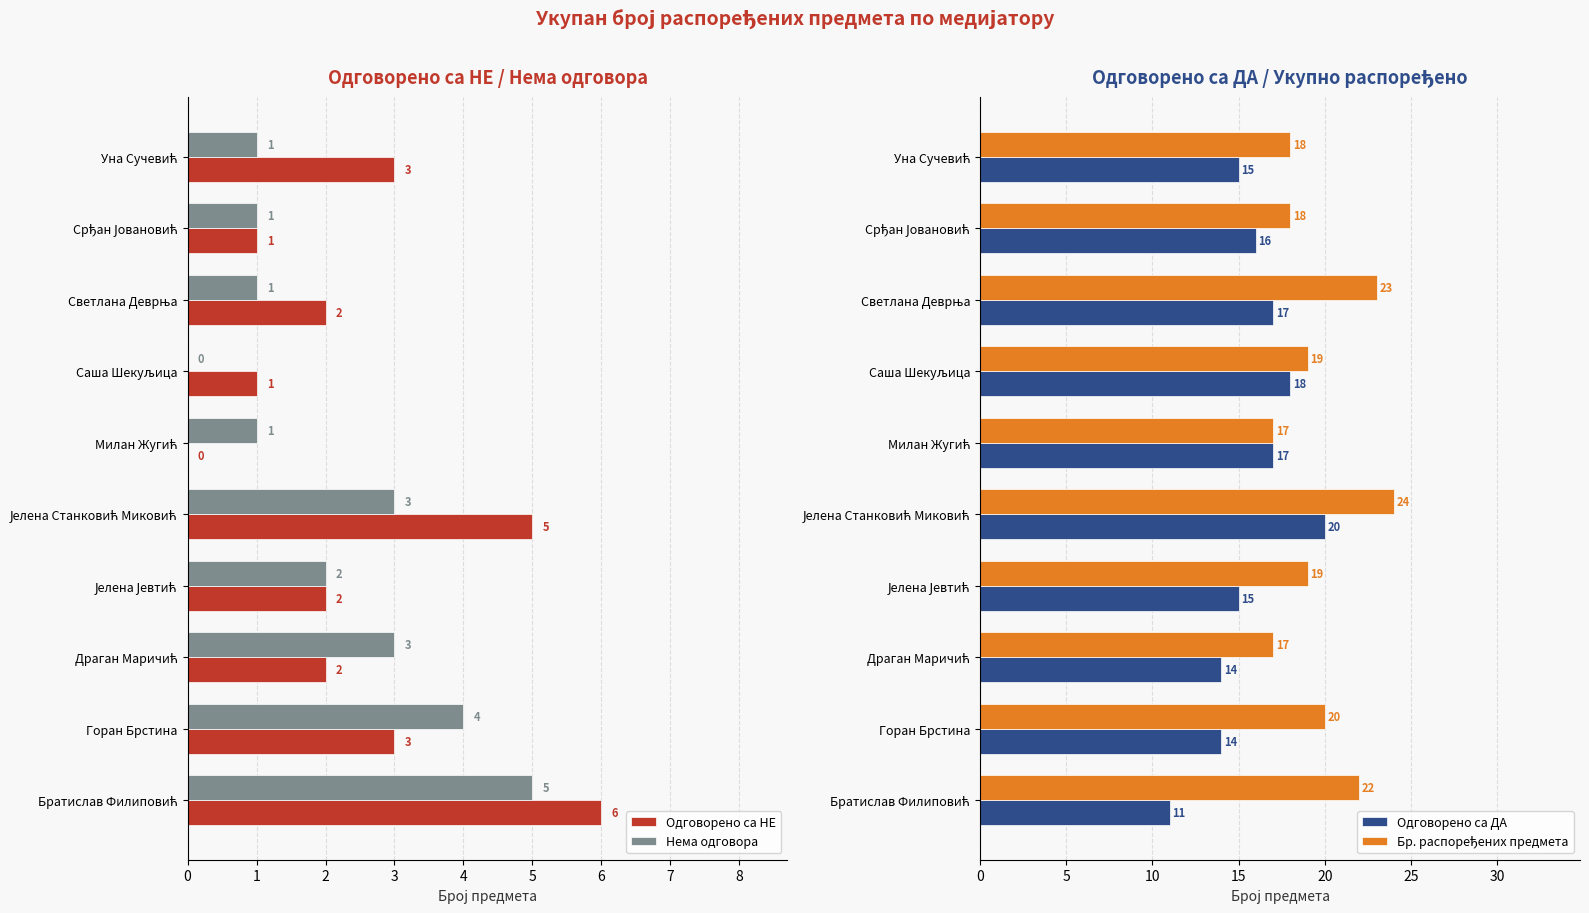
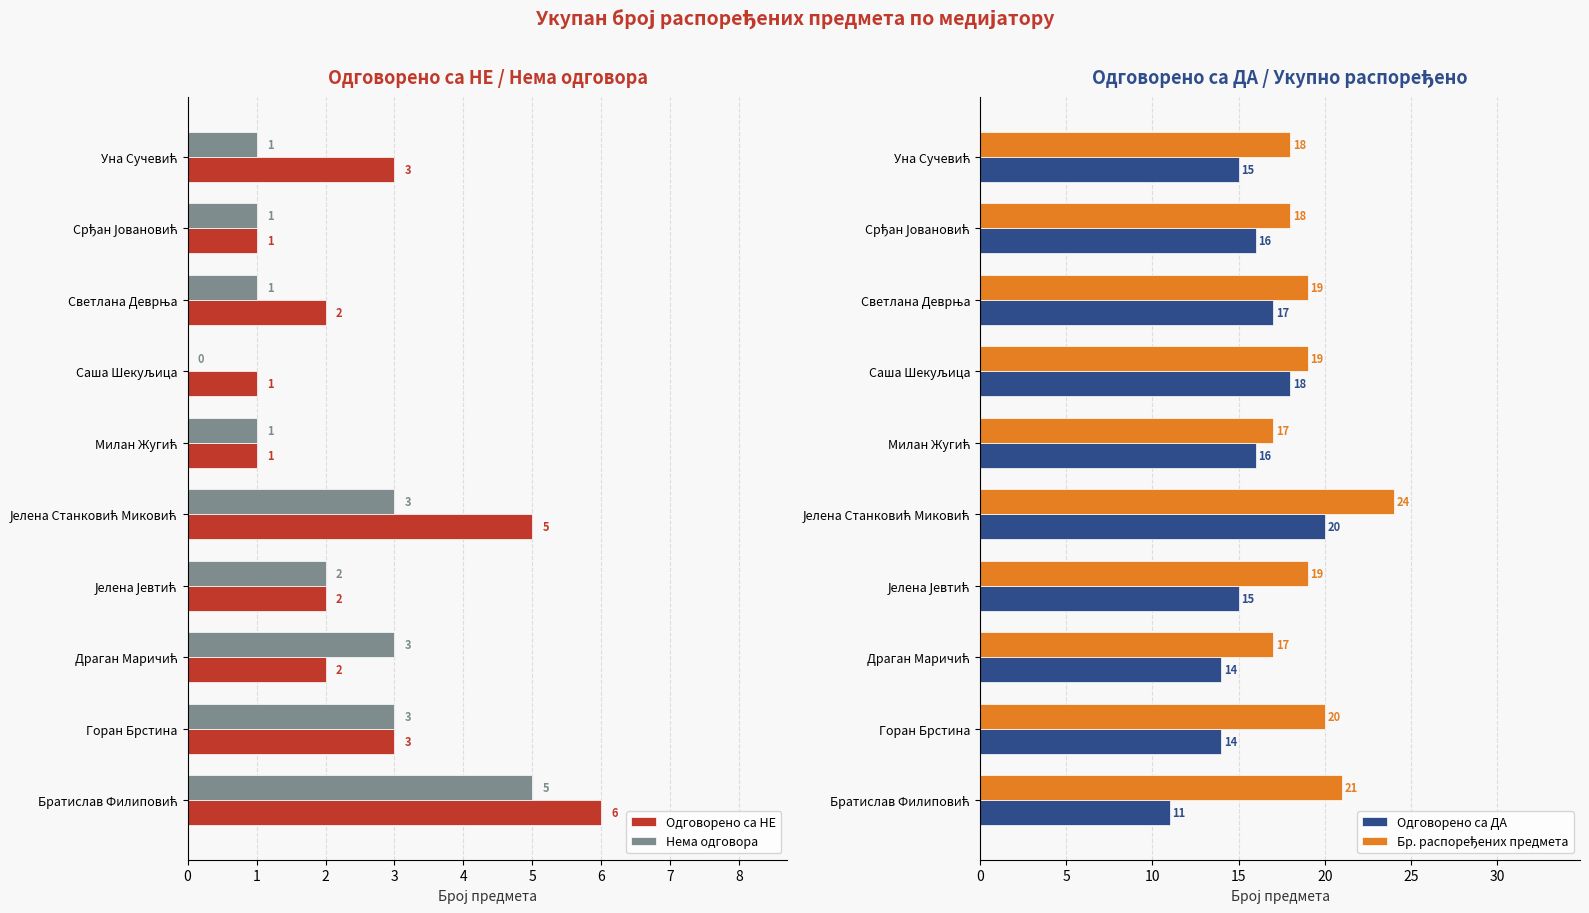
  {
    "Одговорено са НЕ / Нема одговора": {
      "Одговорено са НЕ": {
        "Уна Сучевић": 3,
        "Срђан Јовановић": 1,
        "Светлана Деврња": 2,
        "Саша Шекуљица": 1,
-       "Милан Жугић": 0,
+       "Милан Жугић": 1,
        "Јелена Станковић Миковић": 5,
        "Јелена Јевтић": 2,
        "Драган Маричић": 2,
        "Горан Брстина": 3,
        "Братислав Филиповић": 6
      },
      "Нема одговора": {
        "Уна Сучевић": 1,
        "Срђан Јовановић": 1,
        "Светлана Деврња": 1,
        "Саша Шекуљица": 0,
        "Милан Жугић": 1,
        "Јелена Станковић Миковић": 3,
        "Јелена Јевтић": 2,
        "Драган Маричић": 3,
-       "Горан Брстина": 4,
+       "Горан Брстина": 3,
        "Братислав Филиповић": 5
      }
    },
    "Одговорено са ДА / Укупно распоређено": {
      "Одговорено са ДА": {
        "Уна Сучевић": 15,
        "Срђан Јовановић": 16,
        "Светлана Деврња": 17,
        "Саша Шекуљица": 18,
-       "Милан Жугић": 17,
+       "Милан Жугић": 16,
        "Јелена Станковић Миковић": 20,
        "Јелена Јевтић": 15,
        "Драган Маричић": 14,
        "Горан Брстина": 14,
        "Братислав Филиповић": 11
      },
      "Бр. распоређених предмета": {
        "Уна Сучевић": 18,
        "Срђан Јовановић": 18,
-       "Светлана Деврња": 23,
+       "Светлана Деврња": 19,
        "Саша Шекуљица": 19,
        "Милан Жугић": 17,
        "Јелена Станковић Миковић": 24,
        "Јелена Јевтић": 19,
        "Драган Маричић": 17,
        "Горан Брстина": 20,
-       "Братислав Филиповић": 22
+       "Братислав Филиповић": 21
      }
    }
  }
